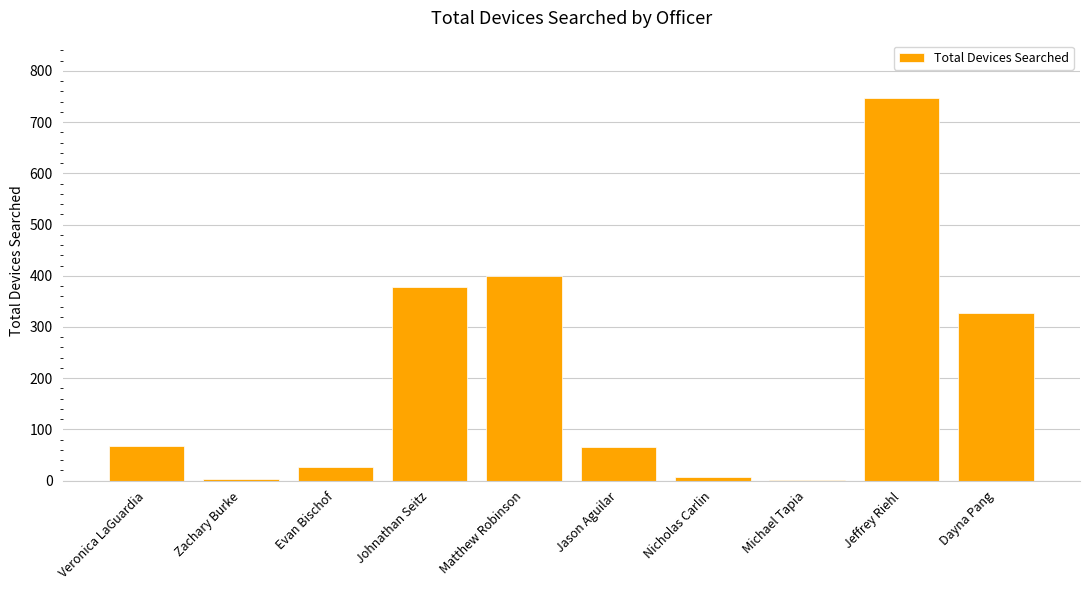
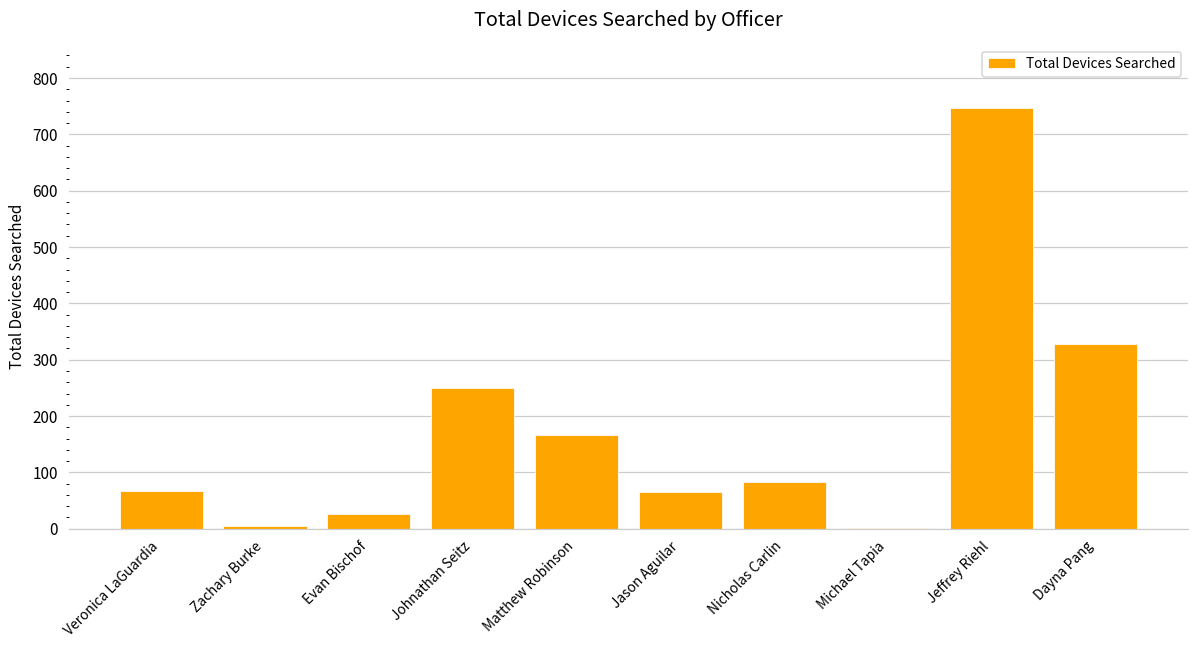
  {
    "Veronica LaGuardia": 70,
    "Evan Bischof": 30,
-   "Johnathan Seitz": 380,
-   "Matthew Robinson": 400,
+   "Johnathan Seitz": 250,
+   "Matthew Robinson": 170,
    "Jason Aguilar": 70,
-   "Nicholas Carlin": 10,
+   "Nicholas Carlin": 80,
    "Jeffrey Riehl": 750,
    "Dayna Pang": 330
  }
